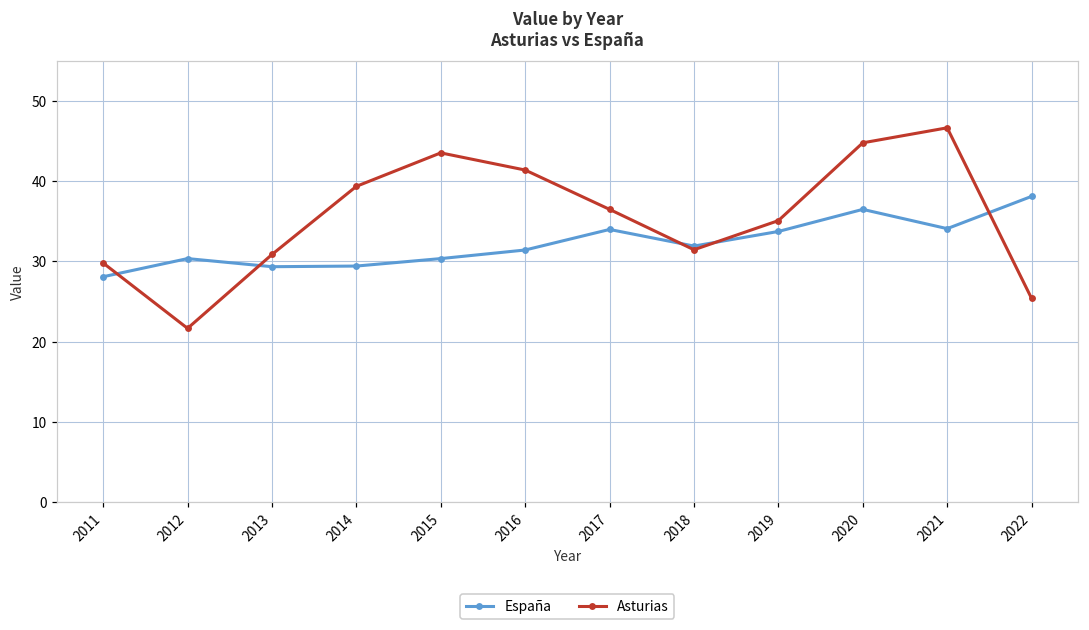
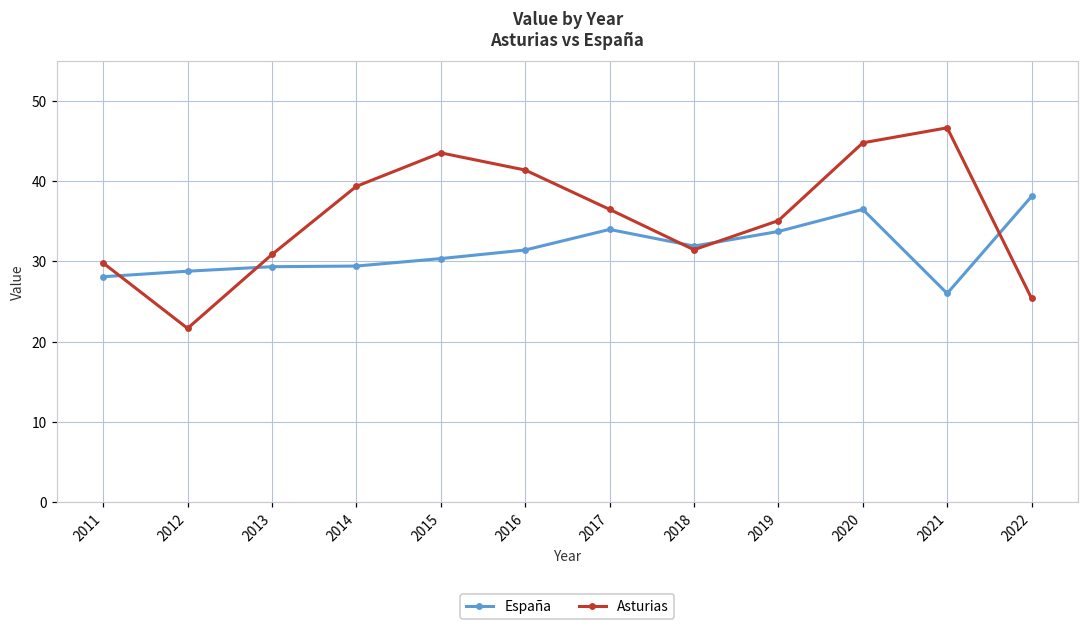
  {
    "España": {
      "2011": 28,
-     "2012": 30,
+     "2012": 29,
      "2013": 29,
      "2014": 29,
      "2015": 30,
      "2016": 31,
      "2017": 34,
      "2018": 32,
      "2019": 34,
      "2020": 36,
-     "2021": 34,
+     "2021": 26,
      "2022": 38
    },
    "Asturias": {
      "2011": 30,
      "2012": 22,
      "2013": 31,
      "2014": 39,
      "2015": 44,
      "2016": 41,
      "2017": 36,
      "2018": 31,
      "2019": 35,
      "2020": 45,
      "2021": 47,
      "2022": 25
    }
  }
